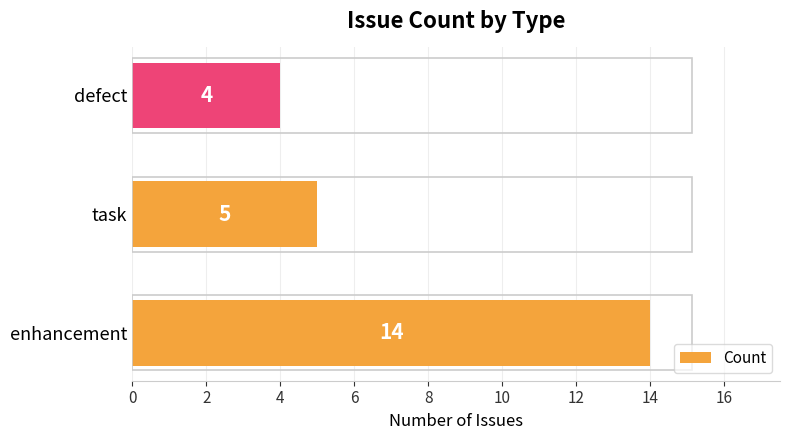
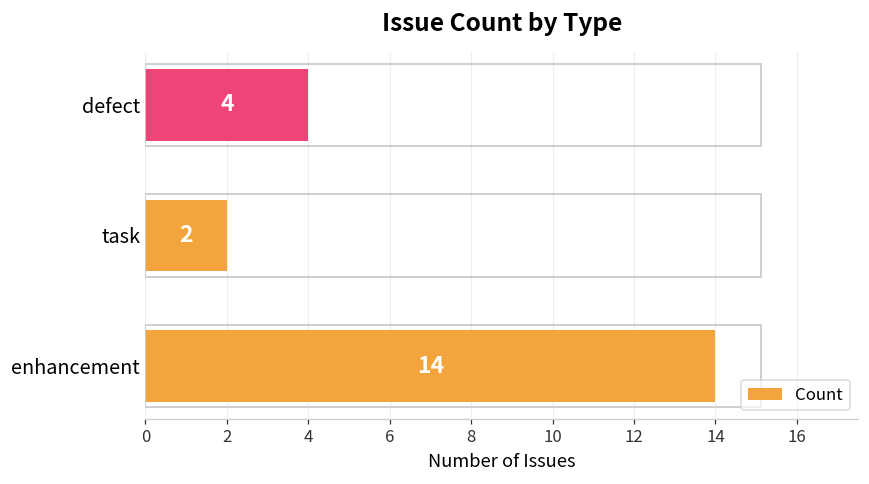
  {
    "defect": 4,
-   "task": 5,
+   "task": 2,
    "enhancement": 14
  }
